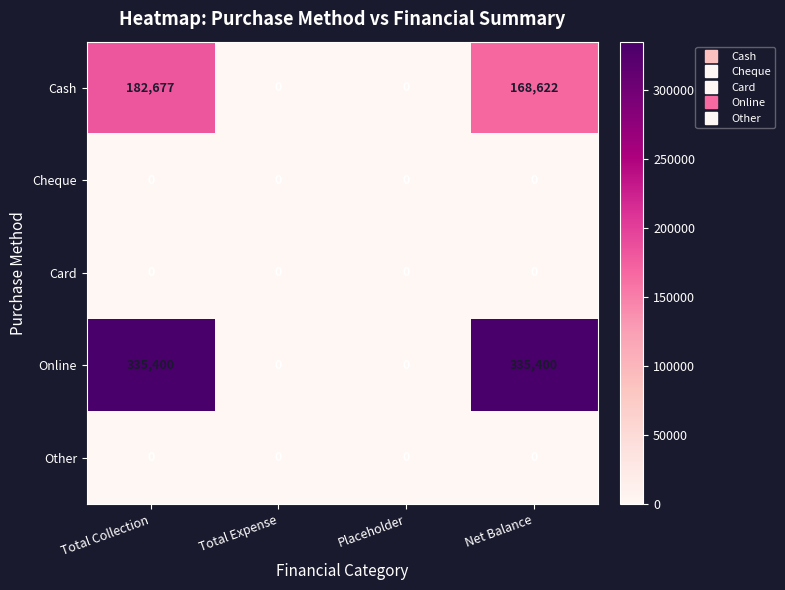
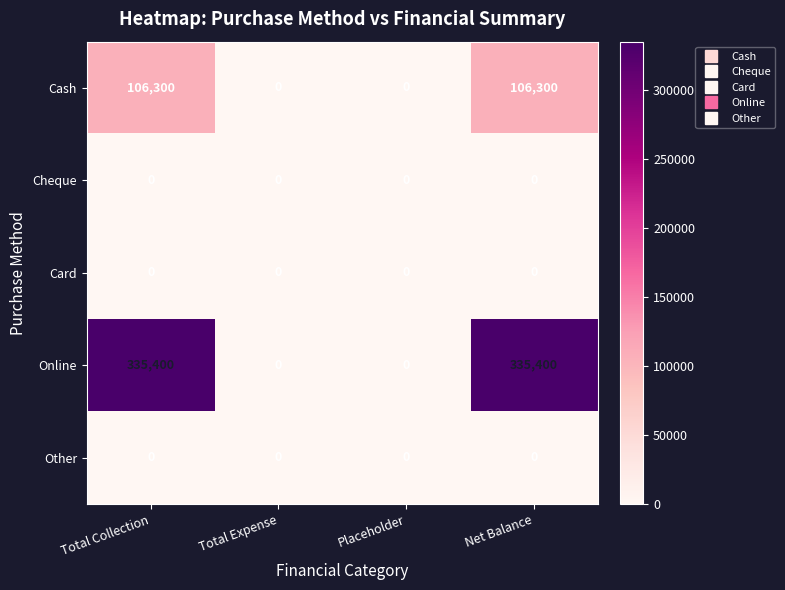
  {
    "Cash": {
-     "Total Collection": "182,677",
-     "Net Balance": "168,622"
+     "Total Collection": "106,300",
+     "Net Balance": "106,300"
    },
    "Online": {
      "Total Collection": "335,400",
      "Net Balance": "335,400"
    }
  }
